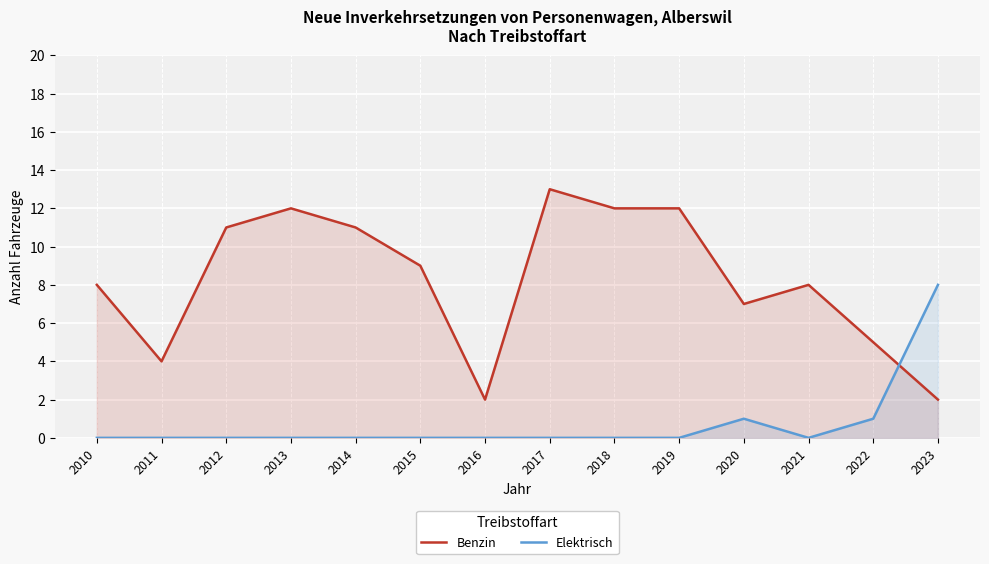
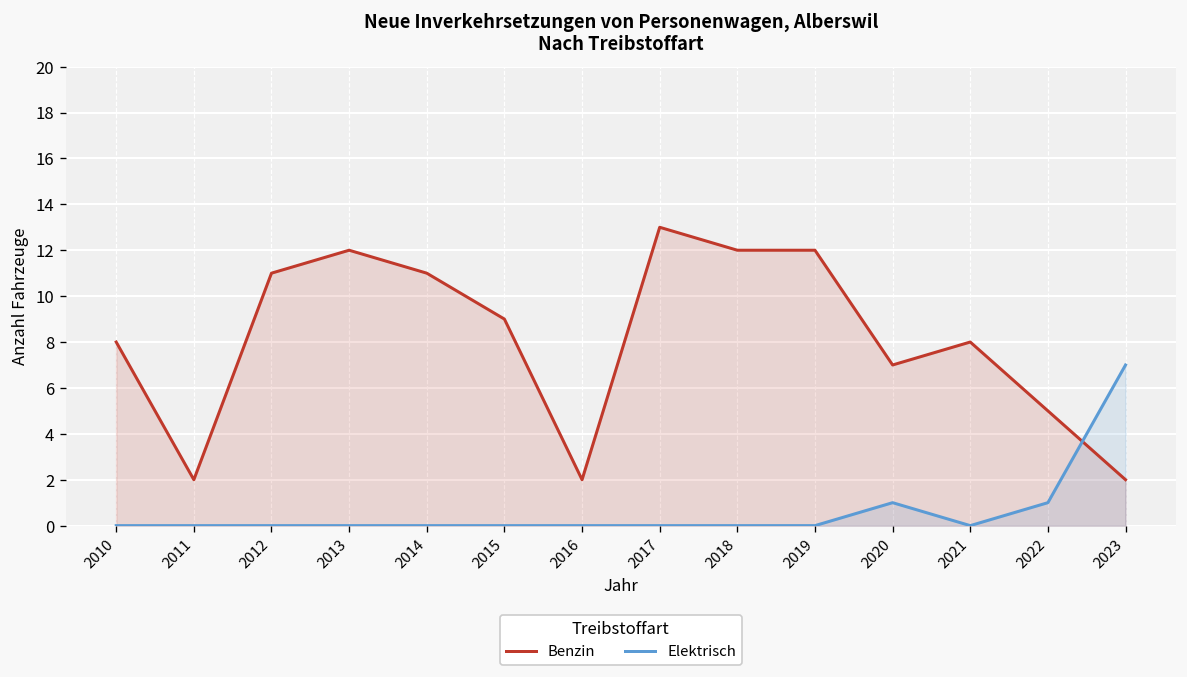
  {
    "Benzin": {
      "2010": 8,
-     "2011": 4,
+     "2011": 2,
      "2012": 11,
      "2013": 12,
      "2014": 11,
      "2015": 9,
      "2016": 2,
      "2017": 13,
      "2018": 12,
      "2019": 12,
      "2020": 7,
      "2021": 8,
      "2022": 5,
      "2023": 2
    },
    "Elektrisch": {
      "2010": 0,
      "2011": 0,
      "2012": 0,
      "2013": 0,
      "2014": 0,
      "2015": 0,
      "2016": 0,
      "2017": 0,
      "2018": 0,
      "2019": 0,
      "2020": 1,
      "2021": 0,
      "2022": 1,
-     "2023": 8
+     "2023": 7
    }
  }
